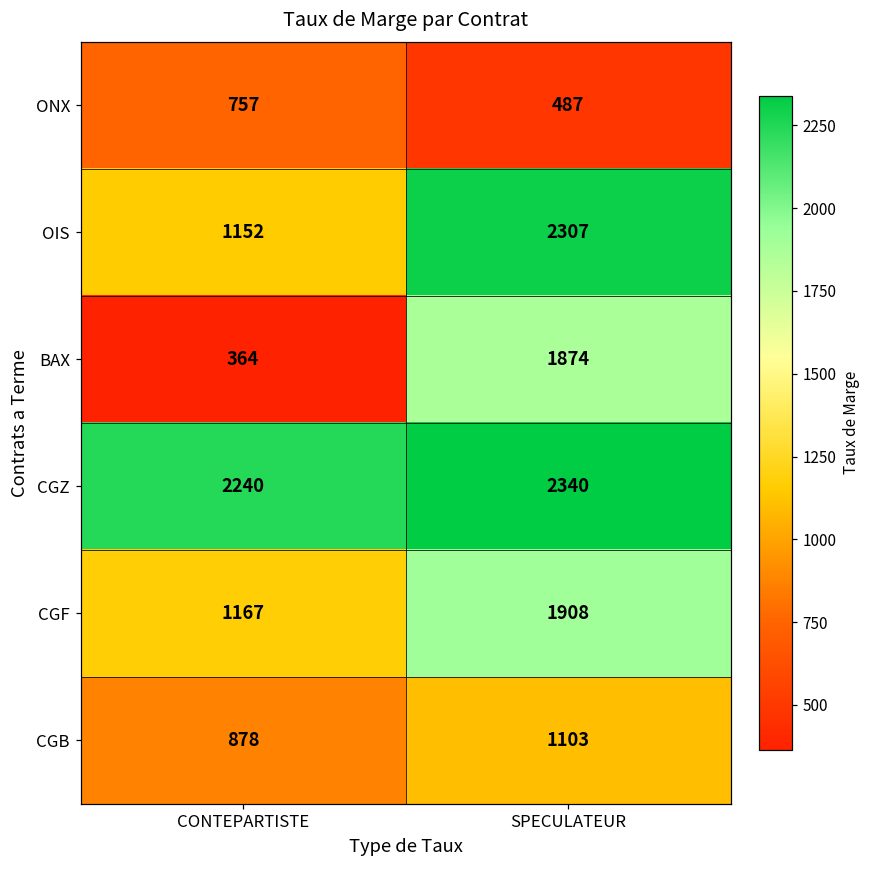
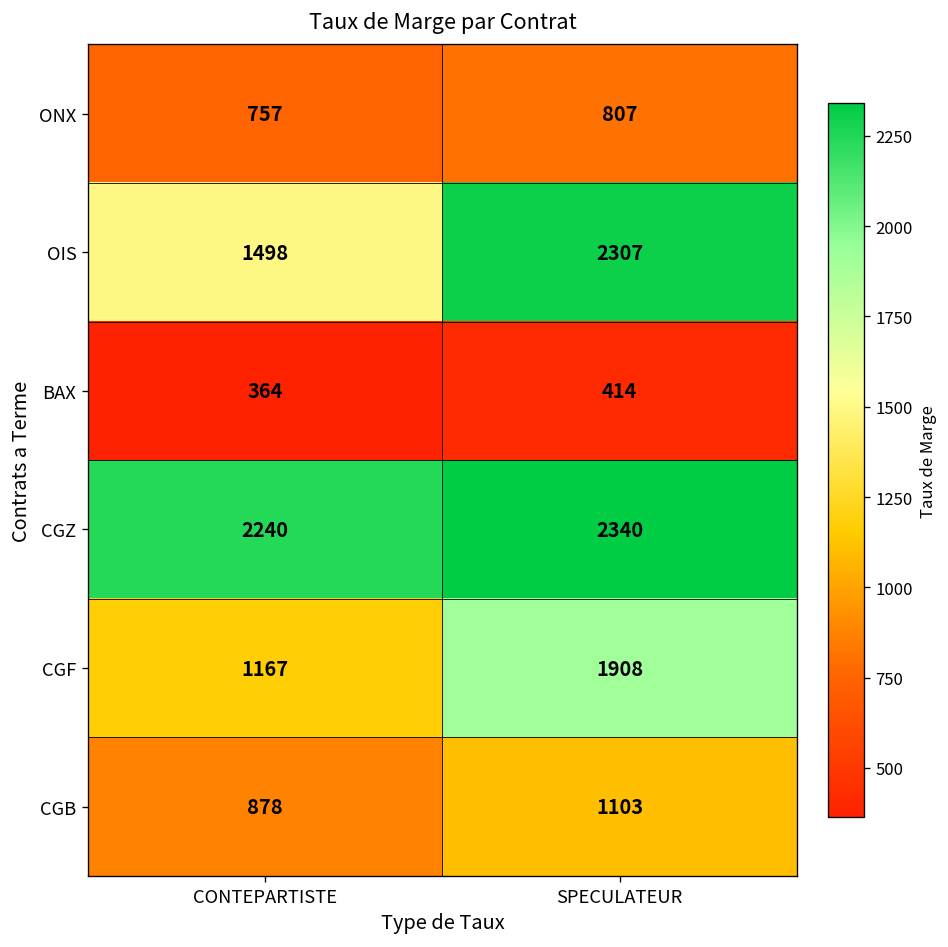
  {
    "ONX": {
      "CONTEPARTISTE": 757,
-     "SPECULATEUR": 487
+     "SPECULATEUR": 807
    },
    "OIS": {
-     "CONTEPARTISTE": 1152,
+     "CONTEPARTISTE": 1498,
      "SPECULATEUR": 2307
    },
    "BAX": {
      "CONTEPARTISTE": 364,
-     "SPECULATEUR": 1874
+     "SPECULATEUR": 414
    },
    "CGZ": {
      "CONTEPARTISTE": 2240,
      "SPECULATEUR": 2340
    },
    "CGF": {
      "CONTEPARTISTE": 1167,
      "SPECULATEUR": 1908
    },
    "CGB": {
      "CONTEPARTISTE": 878,
      "SPECULATEUR": 1103
    }
  }
